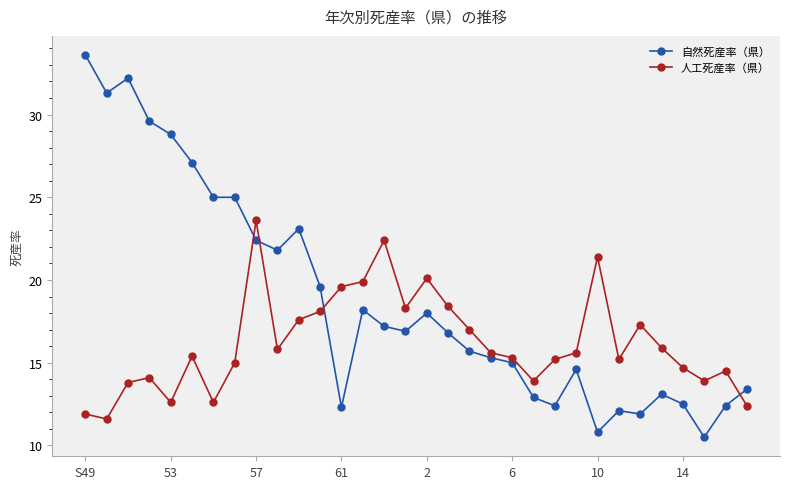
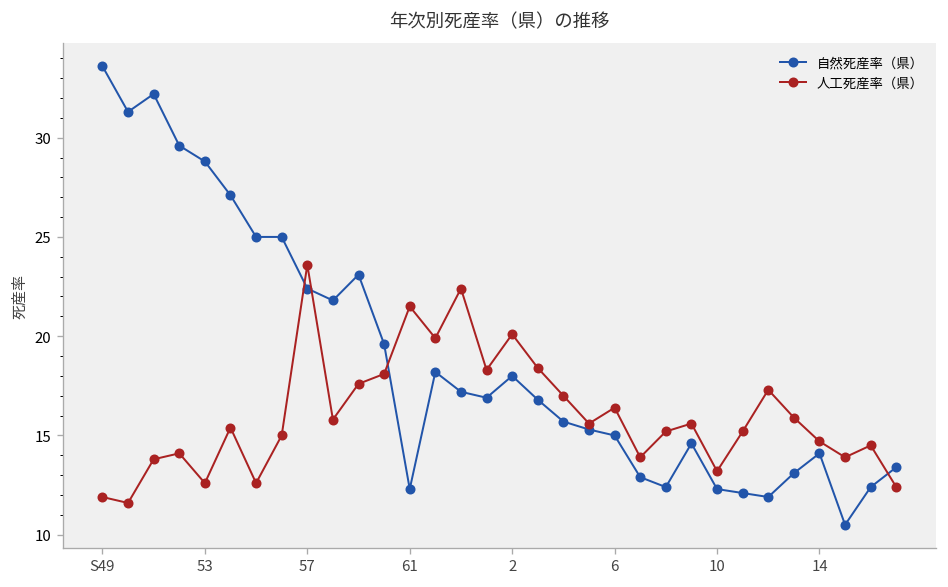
  {
    "自然死産率（県）": {
      "S49": 33.6,
      "53": 28.8,
      "57": 22.4,
      "61": 12.3,
      "2": 18.0,
      "6": 15.0,
-     "10": 10.8,
-     "14": 12.5
+     "10": 12.3,
+     "14": 14.1
    },
    "人工死産率（県）": {
      "S49": 11.9,
      "53": 12.6,
      "57": 23.6,
-     "61": 19.6,
+     "61": 21.5,
      "2": 20.1,
-     "6": 15.3,
-     "10": 21.4,
+     "6": 16.4,
+     "10": 13.2,
      "14": 14.7
    }
  }
